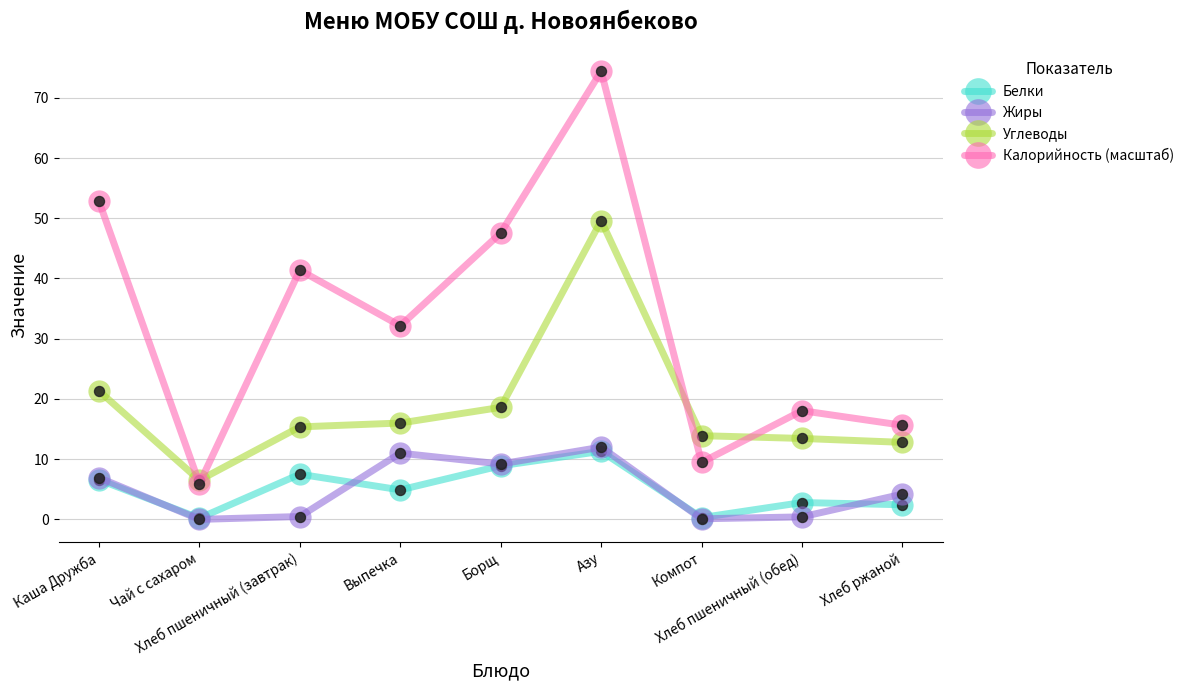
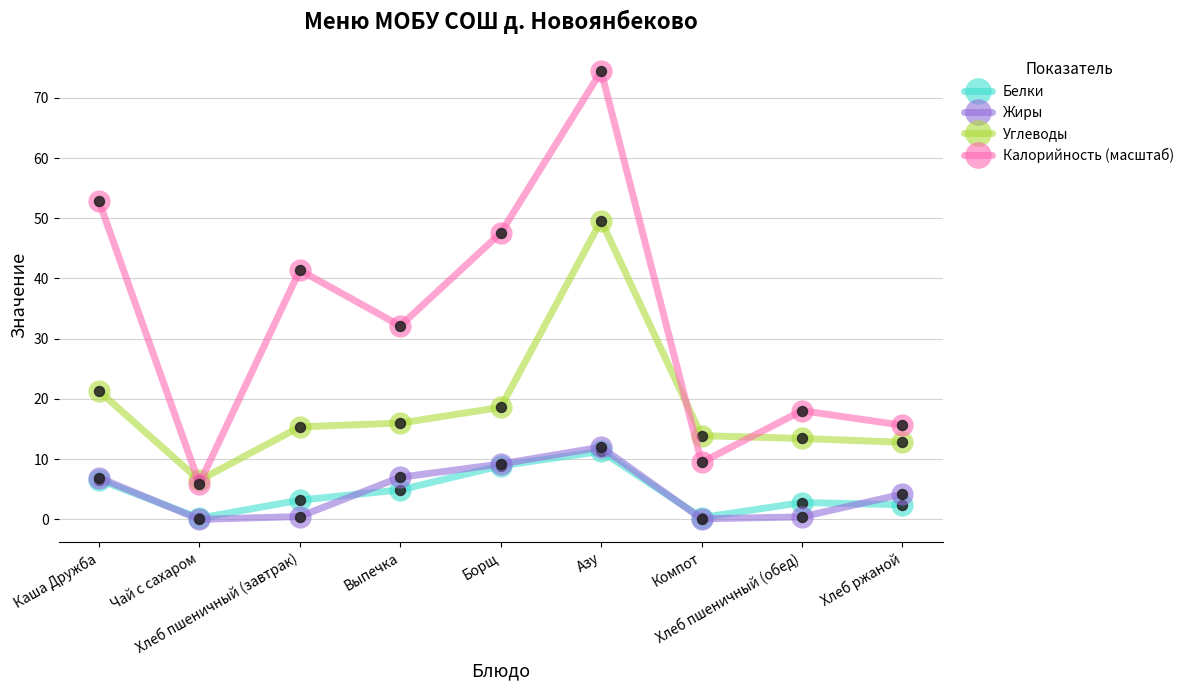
  {
    "Белки": {
-     "Хлеб пшеничный (завтрак)": 8,
+     "Хлеб пшеничный (завтрак)": 3,
      "Выпечка": 5,
      "Азу": 11,
      "Хлеб пшеничный (обед)": 3,
      "Хлеб ржаной": 2
    },
    "Жиры": {
      "Хлеб пшеничный (завтрак)": 0,
-     "Выпечка": 11,
+     "Выпечка": 7,
      "Азу": 12,
      "Хлеб пшеничный (обед)": 0,
      "Хлеб ржаной": 4
    },
    "Углеводы": {
      "Каша Дружба": 21,
      "Чай с сахаром": 7,
      "Хлеб пшеничный (завтрак)": 15,
      "Выпечка": 16,
      "Борщ": 19,
      "Азу": 50,
      "Компот": 14,
      "Хлеб пшеничный (обед)": 13,
      "Хлеб ржаной": 13
    },
    "Калорийность (масштаб)": {
      "Каша Дружба": 53,
      "Чай с сахаром": 6,
      "Хлеб пшеничный (завтрак)": 41,
      "Выпечка": 32,
      "Борщ": 48,
      "Азу": 74,
      "Компот": 9,
      "Хлеб пшеничный (обед)": 18,
      "Хлеб ржаной": 16
    }
  }
